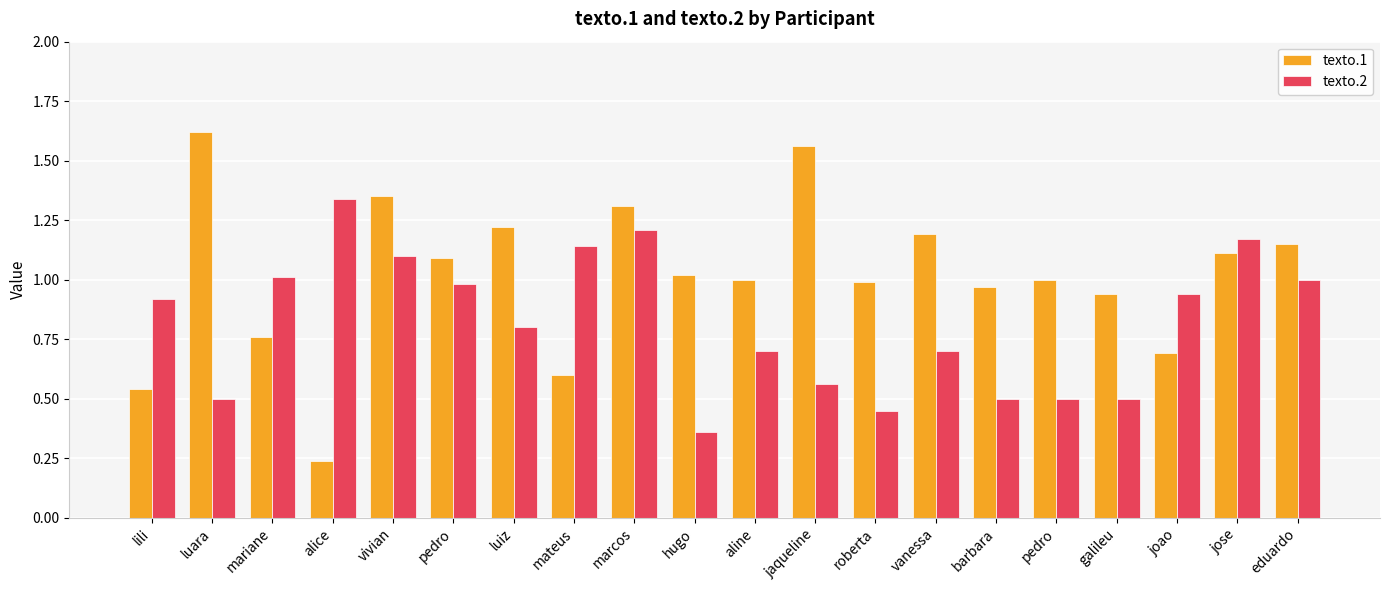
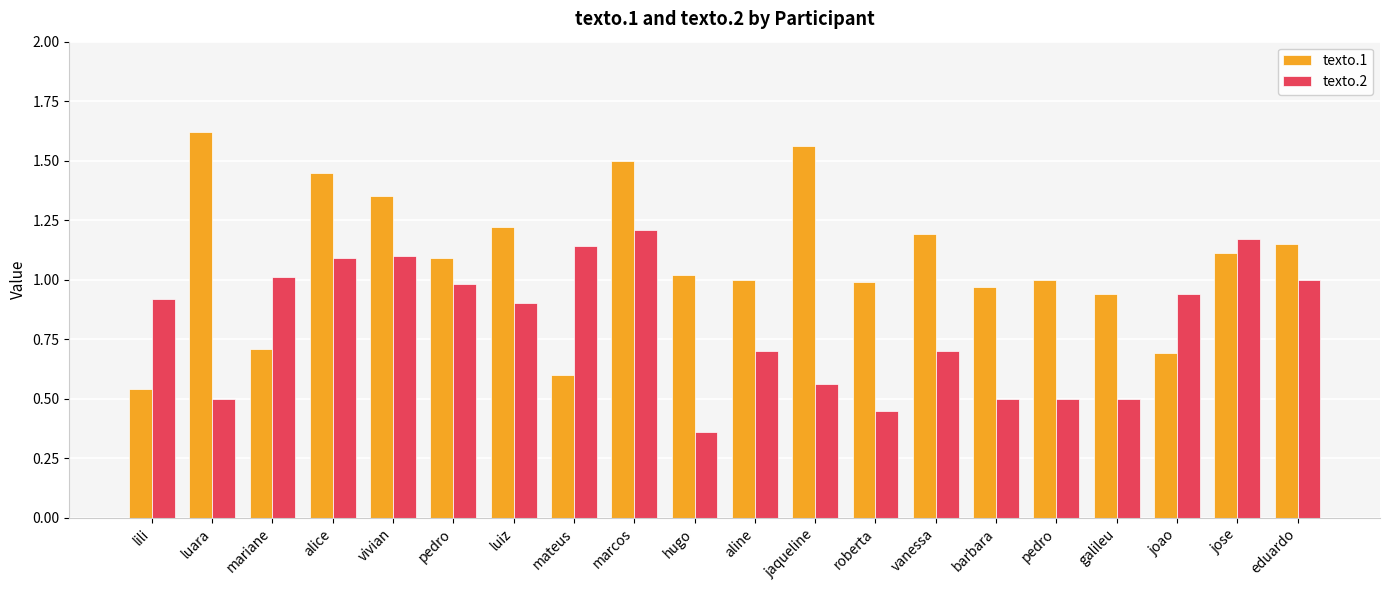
  {
    "texto.1": {
      "lili": 0.54,
      "luara": 1.62,
-     "mariane": 0.76,
-     "alice": 0.24,
+     "mariane": 0.71,
+     "alice": 1.45,
      "vivian": 1.35,
      "luiz": 1.22,
      "mateus": 0.60,
-     "marcos": 1.31,
+     "marcos": 1.50,
      "hugo": 1.02,
      "aline": 1.00,
      "jaqueline": 1.56,
      "roberta": 0.99,
      "vanessa": 1.19,
      "barbara": 0.97,
      "galileu": 0.94,
      "joao": 0.69,
      "jose": 1.11,
      "eduardo": 1.15
    },
    "texto.2": {
      "lili": 0.92,
      "luara": 0.50,
      "mariane": 1.01,
-     "alice": 1.34,
+     "alice": 1.09,
      "vivian": 1.10,
-     "luiz": 0.8,
+     "luiz": 0.9,
      "mateus": 1.14,
      "marcos": 1.21,
      "hugo": 0.36,
      "aline": 0.70,
      "jaqueline": 0.56,
      "roberta": 0.45,
      "vanessa": 0.70,
      "barbara": 0.50,
      "galileu": 0.50,
      "joao": 0.94,
      "jose": 1.17,
      "eduardo": 1.00
    }
  }
